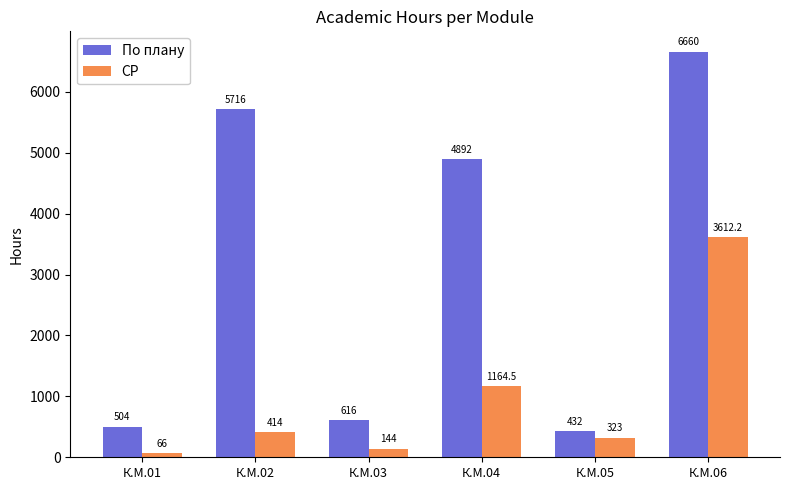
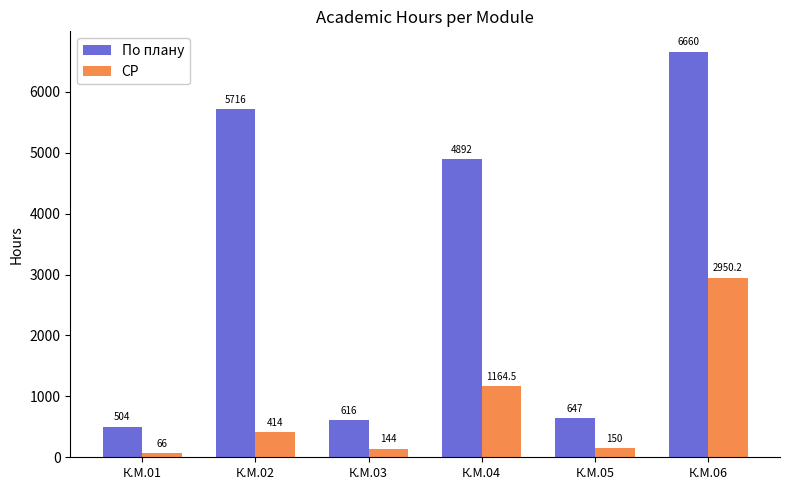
  {
    "По плану": {
      "К.М.01": 504,
      "К.М.02": 5716,
      "К.М.03": 616,
      "К.М.04": 4892,
-     "К.М.05": 432,
+     "К.М.05": 647,
      "К.М.06": 6660
    },
    "СР": {
      "К.М.01": 66,
      "К.М.02": 414,
      "К.М.03": 144,
      "К.М.04": 1164.5,
-     "К.М.05": 323,
-     "К.М.06": 3612.2
+     "К.М.05": 150,
+     "К.М.06": 2950.2
    }
  }
